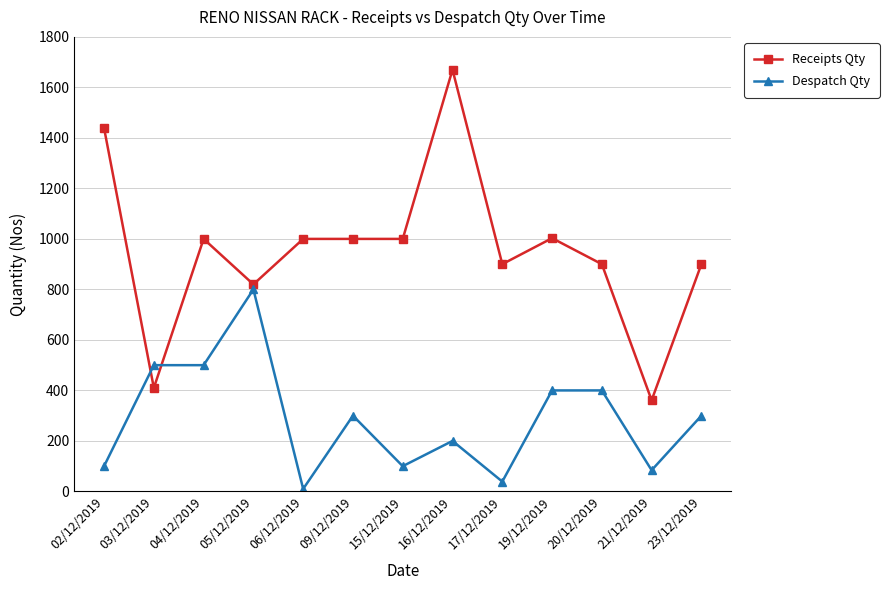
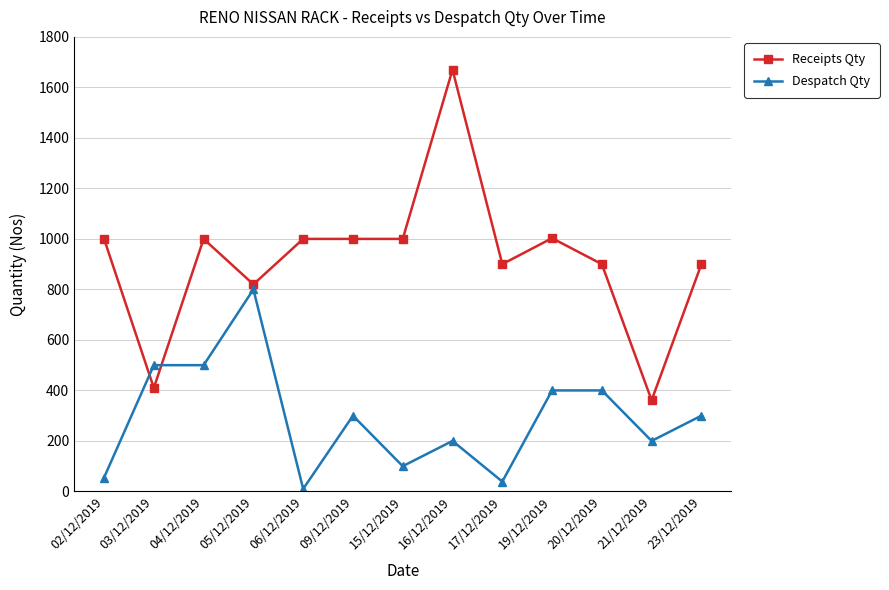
  {
    "Receipts Qty": {
-     "02/12/2019": 1440,
+     "02/12/2019": 1000,
      "03/12/2019": 410,
      "04/12/2019": 1000,
      "05/12/2019": 820,
      "06/12/2019": 1000,
      "09/12/2019": 1000,
      "15/12/2019": 1000,
      "16/12/2019": 1670,
      "17/12/2019": 900,
      "19/12/2019": 1000,
      "20/12/2019": 900,
      "21/12/2019": 360,
      "23/12/2019": 900
    },
    "Despatch Qty": {
-     "02/12/2019": 100,
+     "02/12/2019": 60,
      "03/12/2019": 500,
      "04/12/2019": 500,
      "05/12/2019": 800,
      "06/12/2019": 10,
      "09/12/2019": 300,
      "15/12/2019": 100,
      "16/12/2019": 200,
      "17/12/2019": 40,
      "19/12/2019": 400,
      "20/12/2019": 400,
-     "21/12/2019": 80,
+     "21/12/2019": 200,
      "23/12/2019": 300
    }
  }
